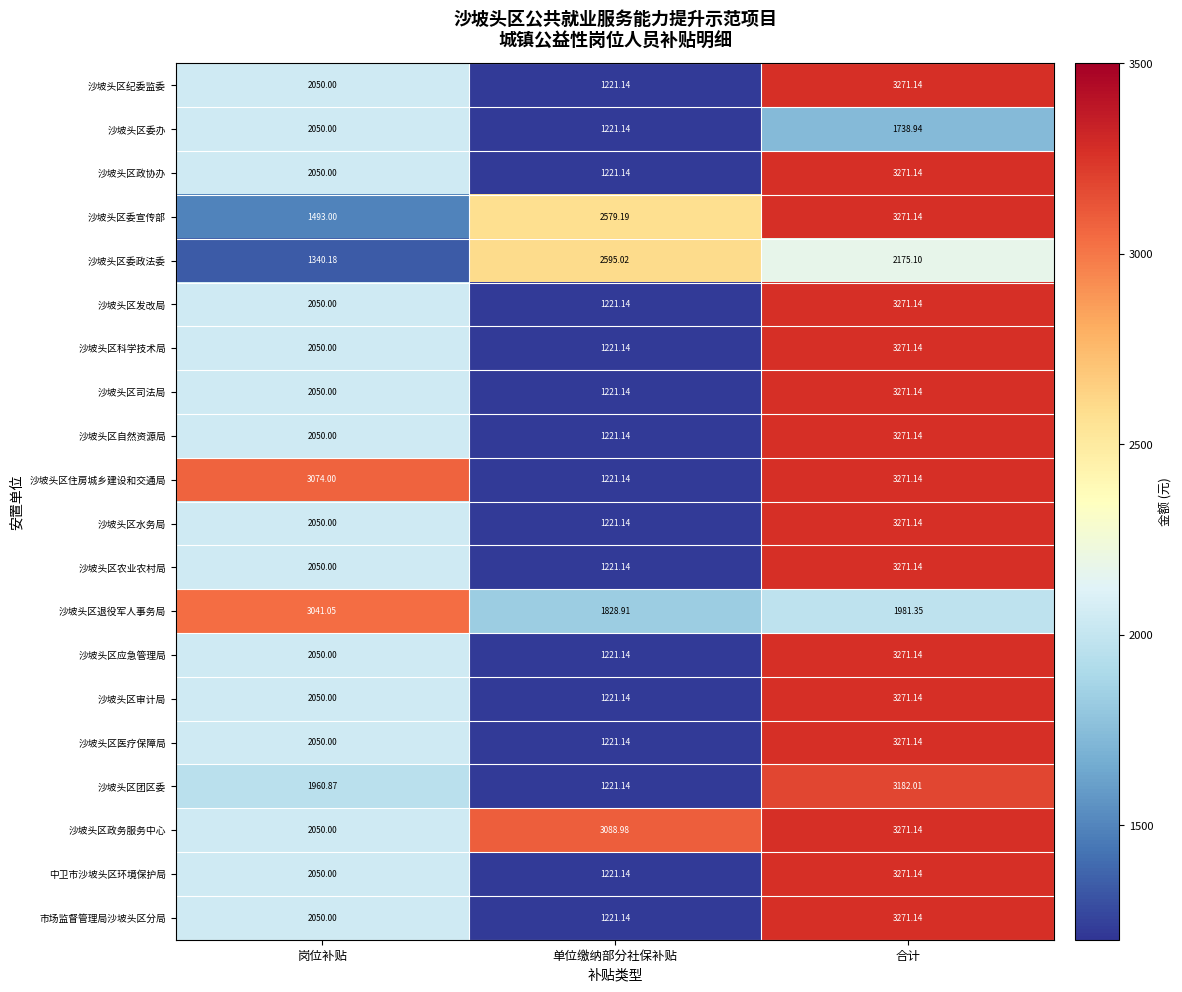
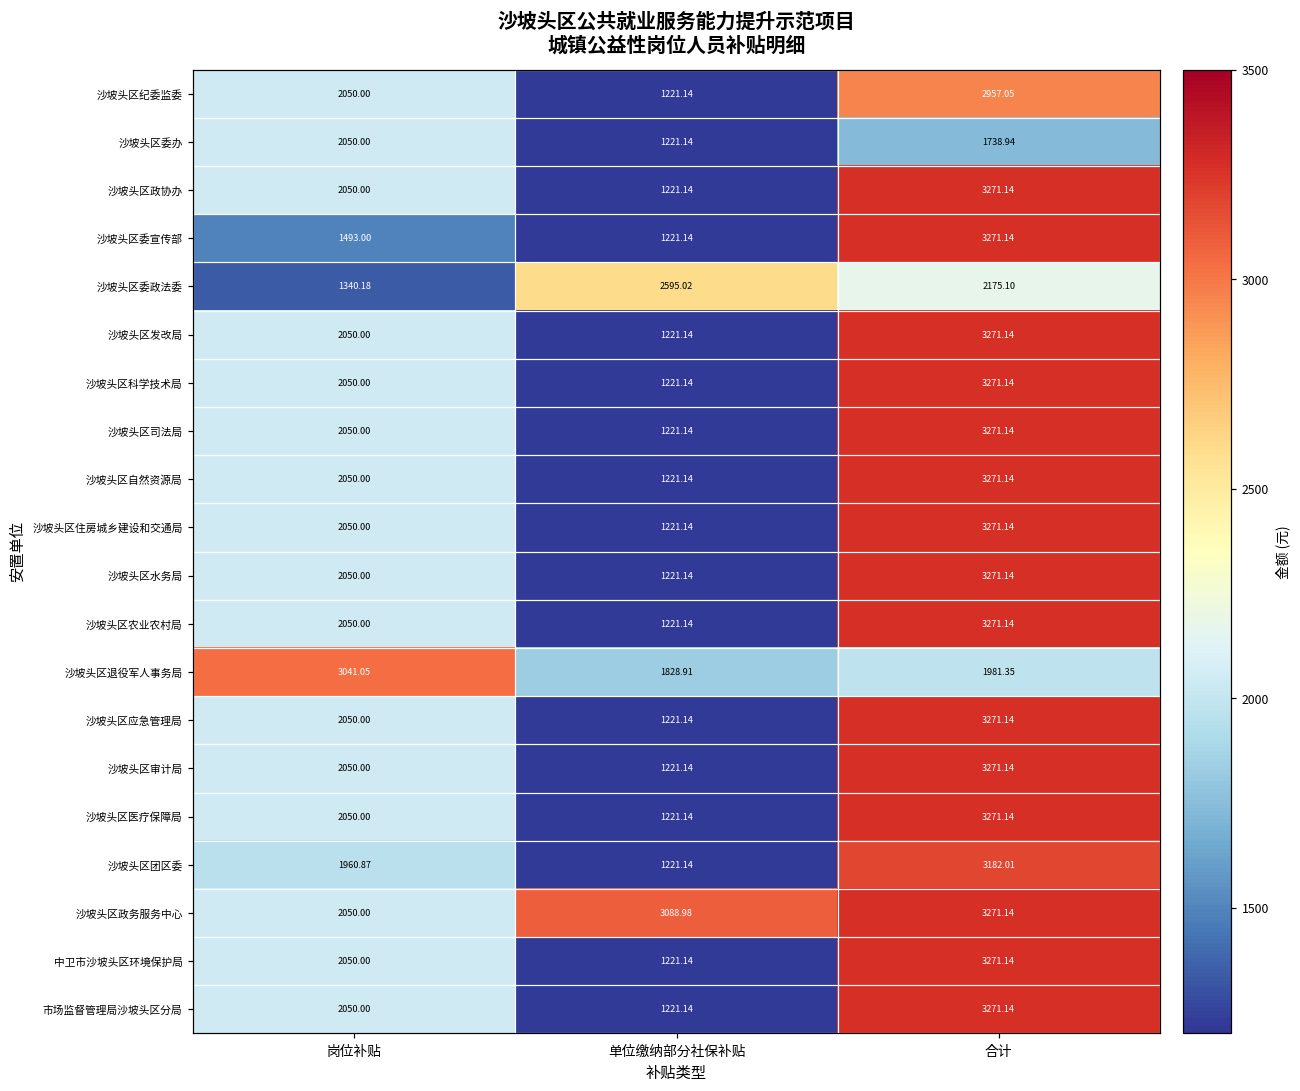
  {
    "沙坡头区纪委监委": {
      "岗位补贴": 2050.00,
      "单位缴纳部分社保补贴": 1221.14,
-     "合计": 3271.14
+     "合计": 2957.05
    },
    "沙坡头区委办": {
      "岗位补贴": 2050.00,
      "单位缴纳部分社保补贴": 1221.14,
      "合计": 1738.94
    },
    "沙坡头区政协办": {
      "岗位补贴": 2050.00,
      "单位缴纳部分社保补贴": 1221.14,
      "合计": 3271.14
    },
    "沙坡头区委宣传部": {
      "岗位补贴": 1493.00,
-     "单位缴纳部分社保补贴": 2579.19,
+     "单位缴纳部分社保补贴": 1221.14,
      "合计": 3271.14
    },
    "沙坡头区委政法委": {
      "岗位补贴": 1340.18,
      "单位缴纳部分社保补贴": 2595.02,
      "合计": 2175.10
    },
    "沙坡头区发改局": {
      "岗位补贴": 2050.00,
      "单位缴纳部分社保补贴": 1221.14,
      "合计": 3271.14
    },
    "沙坡头区科学技术局": {
      "岗位补贴": 2050.00,
      "单位缴纳部分社保补贴": 1221.14,
      "合计": 3271.14
    },
    "沙坡头区司法局": {
      "岗位补贴": 2050.00,
      "单位缴纳部分社保补贴": 1221.14,
      "合计": 3271.14
    },
    "沙坡头区自然资源局": {
      "岗位补贴": 2050.00,
      "单位缴纳部分社保补贴": 1221.14,
      "合计": 3271.14
    },
    "沙坡头区住房城乡建设和交通局": {
-     "岗位补贴": 3074.00,
+     "岗位补贴": 2050.00,
      "单位缴纳部分社保补贴": 1221.14,
      "合计": 3271.14
    },
    "沙坡头区水务局": {
      "岗位补贴": 2050.00,
      "单位缴纳部分社保补贴": 1221.14,
      "合计": 3271.14
    },
    "沙坡头区农业农村局": {
      "岗位补贴": 2050.00,
      "单位缴纳部分社保补贴": 1221.14,
      "合计": 3271.14
    },
    "沙坡头区退役军人事务局": {
      "岗位补贴": 3041.05,
      "单位缴纳部分社保补贴": 1828.91,
      "合计": 1981.35
    },
    "沙坡头区应急管理局": {
      "岗位补贴": 2050.00,
      "单位缴纳部分社保补贴": 1221.14,
      "合计": 3271.14
    },
    "沙坡头区审计局": {
      "岗位补贴": 2050.00,
      "单位缴纳部分社保补贴": 1221.14,
      "合计": 3271.14
    },
    "沙坡头区医疗保障局": {
      "岗位补贴": 2050.00,
      "单位缴纳部分社保补贴": 1221.14,
      "合计": 3271.14
    },
    "沙坡头区团区委": {
      "岗位补贴": 1960.87,
      "单位缴纳部分社保补贴": 1221.14,
      "合计": 3182.01
    },
    "沙坡头区政务服务中心": {
      "岗位补贴": 2050.00,
      "单位缴纳部分社保补贴": 3088.98,
      "合计": 3271.14
    },
    "中卫市沙坡头区环境保护局": {
      "岗位补贴": 2050.00,
      "单位缴纳部分社保补贴": 1221.14,
      "合计": 3271.14
    },
    "市场监督管理局沙坡头区分局": {
      "岗位补贴": 2050.00,
      "单位缴纳部分社保补贴": 1221.14,
      "合计": 3271.14
    }
  }
